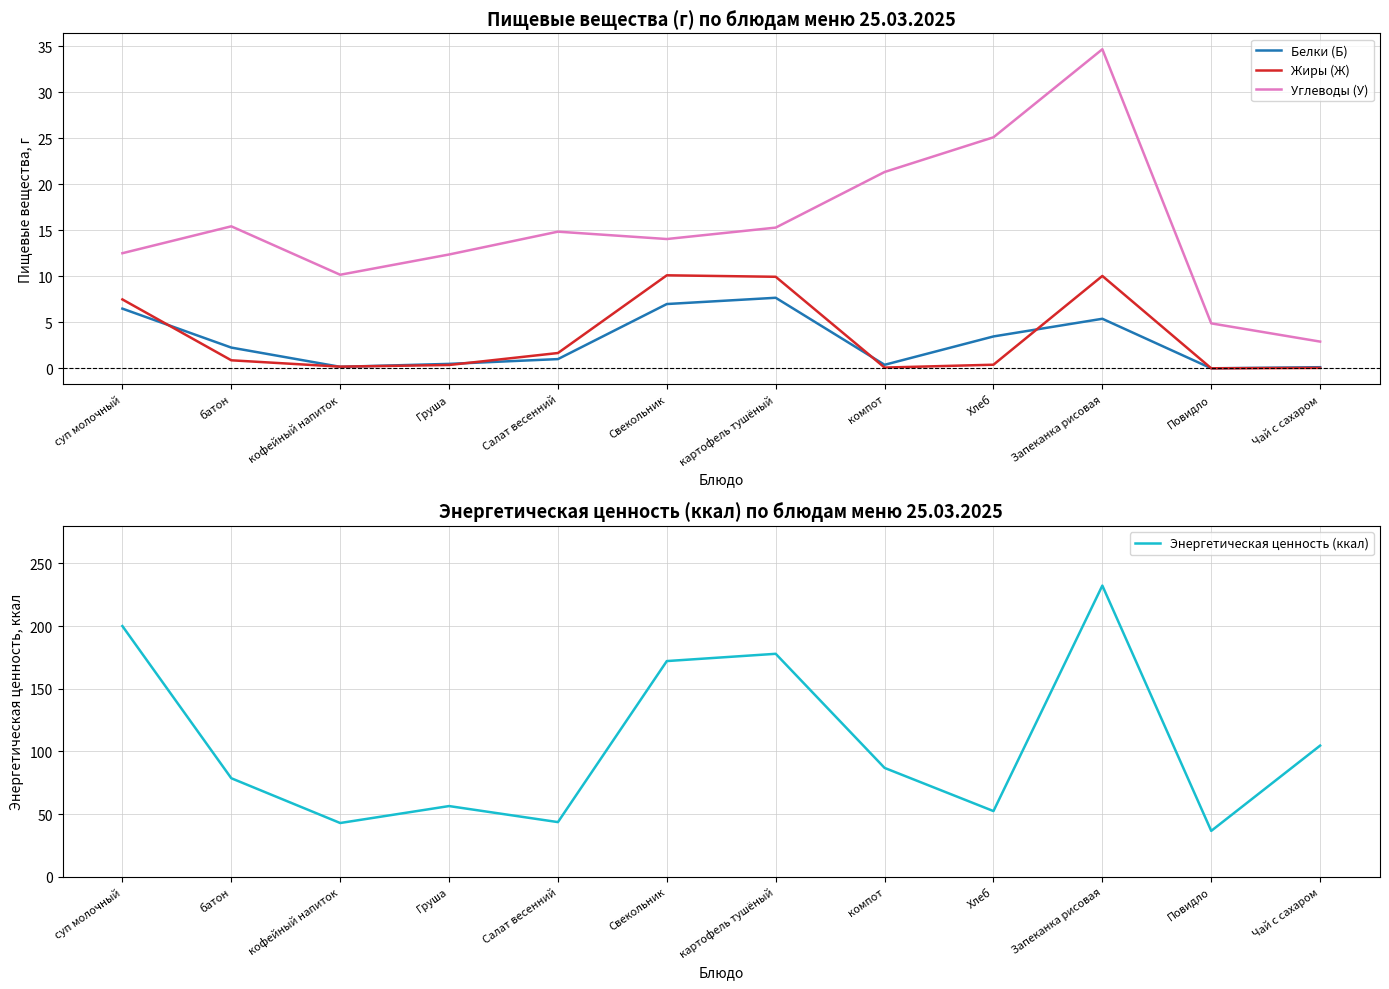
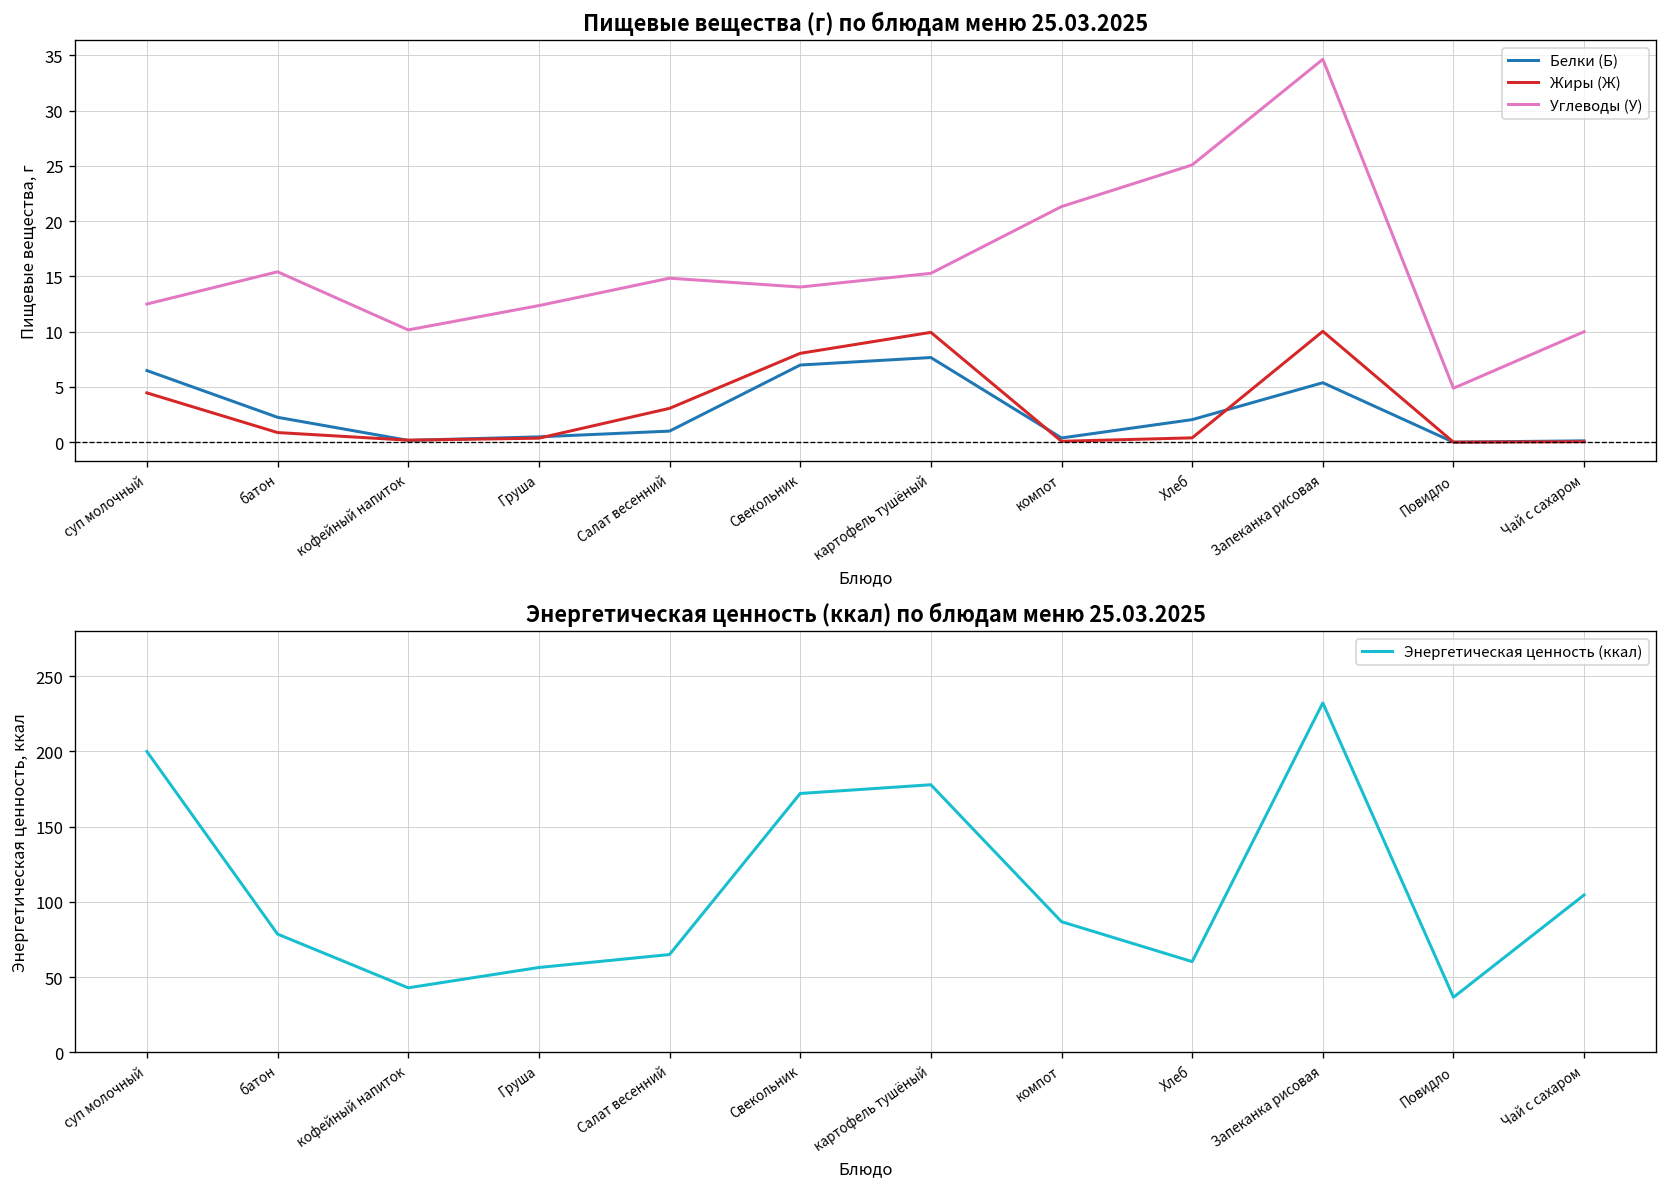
  {
    "Пищевые вещества (г) по блюдам меню 25.03.2025": {
      "Белки (Б)": {
        "суп молочный": 6,
        "батон": 2,
        "Салат весенний": 1,
        "Свекольник": 7,
        "картофель тушёный": 8,
        "компот": 0,
-       "Хлеб": 3,
+       "Хлеб": 2,
        "Запеканка рисовая": 5
      },
      "Жиры (Ж)": {
-       "суп молочный": 7,
+       "суп молочный": 4,
        "батон": 1,
-       "Салат весенний": 2,
-       "Свекольник": 10,
+       "Салат весенний": 3,
+       "Свекольник": 8,
        "картофель тушёный": 10,
        "компот": 0,
        "Хлеб": 0,
        "Запеканка рисовая": 10
      },
      "Углеводы (У)": {
        "суп молочный": 13,
        "батон": 15,
        "кофейный напиток": 10,
        "Груша": 12,
        "Салат весенний": 15,
        "Свекольник": 14,
        "картофель тушёный": 15,
        "компот": 21,
        "Хлеб": 25,
        "Запеканка рисовая": 35,
        "Повидло": 5,
-       "Чай с сахаром": 3
+       "Чай с сахаром": 10
      }
    },
    "Энергетическая ценность (ккал) по блюдам меню 25.03.2025": {
      "суп молочный": 200,
      "батон": 79,
      "кофейный напиток": 43,
      "Груша": 56,
-     "Салат весенний": 44,
+     "Салат весенний": 65,
      "Свекольник": 172,
      "картофель тушёный": 178,
      "компот": 87,
-     "Хлеб": 52,
+     "Хлеб": 60,
      "Запеканка рисовая": 232,
      "Повидло": 37,
      "Чай с сахаром": 105
    }
  }
